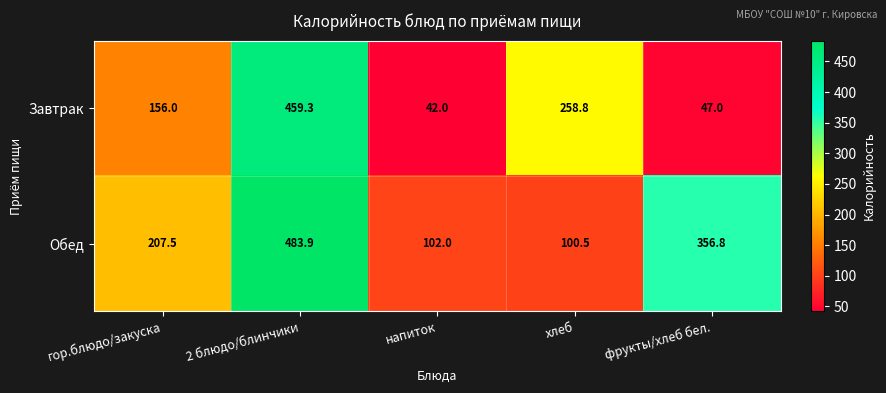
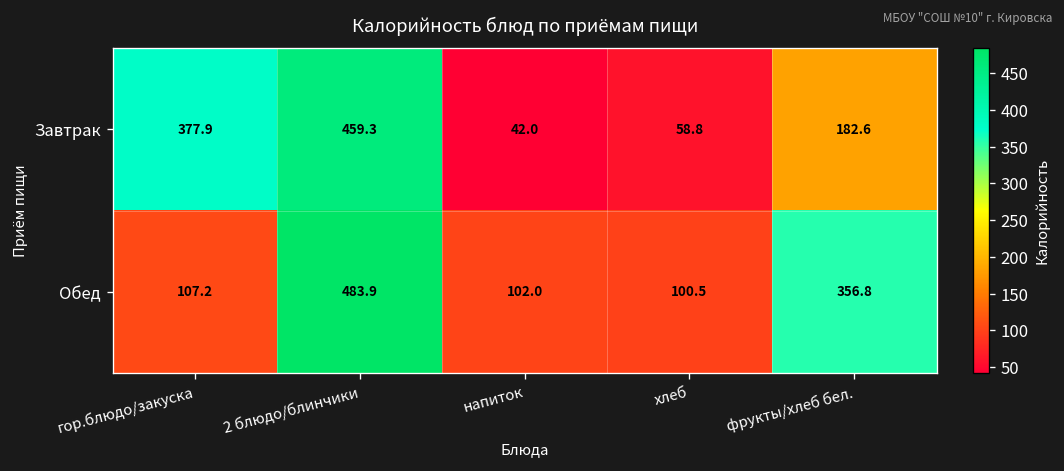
  {
    "Завтрак": {
-     "гор.блюдо/закуска": 156.0,
+     "гор.блюдо/закуска": 377.9,
      "2 блюдо/блинчики": 459.3,
      "напиток": 42.0,
-     "хлеб": 258.8,
-     "фрукты/хлеб бел.": 47.0
+     "хлеб": 58.8,
+     "фрукты/хлеб бел.": 182.6
    },
    "Обед": {
-     "гор.блюдо/закуска": 207.5,
+     "гор.блюдо/закуска": 107.2,
      "2 блюдо/блинчики": 483.9,
      "напиток": 102.0,
      "хлеб": 100.5,
      "фрукты/хлеб бел.": 356.8
    }
  }
